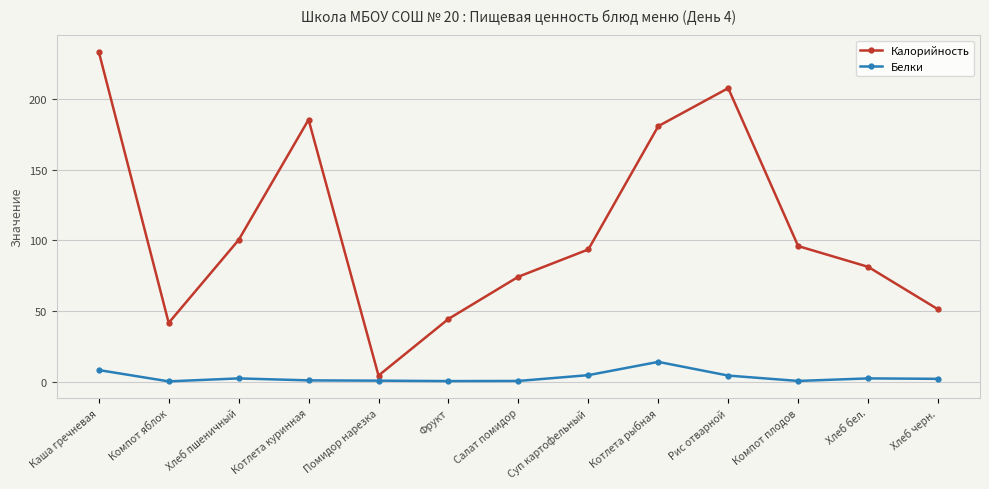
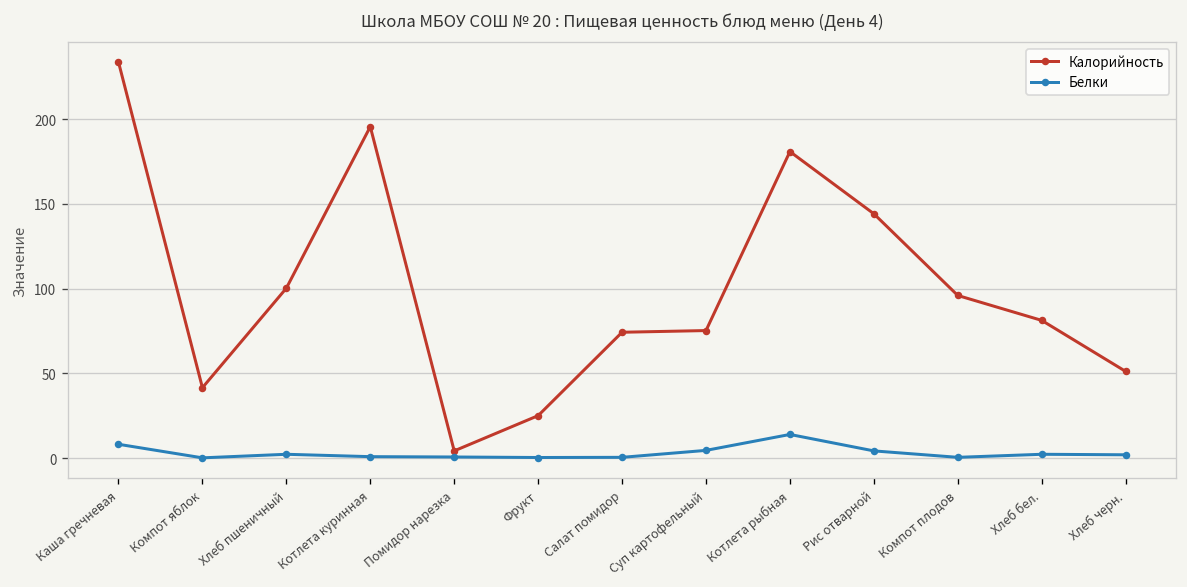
  {
    "Калорийность": {
      "Каша гречневая": 234,
      "Компот яблок": 42,
      "Хлеб пшеничный": 100,
-     "Котлета куринная": 186,
+     "Котлета куринная": 196,
      "Помидор нарезка": 4,
-     "Фрукт": 44,
+     "Фрукт": 25,
      "Салат помидор": 74,
-     "Суп картофельный": 94,
+     "Суп картофельный": 75,
      "Котлета рыбная": 181,
-     "Рис отварной": 208,
+     "Рис отварной": 144,
      "Компот плодов": 96,
      "Хлеб бел.": 81,
      "Хлеб черн.": 51
    },
    "Белки": {
      "Каша гречневая": 8,
      "Компот яблок": 0,
      "Хлеб пшеничный": 2,
      "Котлета куринная": 1,
      "Помидор нарезка": 1,
      "Фрукт": 0,
      "Салат помидор": 1,
      "Суп картофельный": 5,
      "Котлета рыбная": 14,
      "Рис отварной": 4,
      "Компот плодов": 1,
      "Хлеб бел.": 2,
      "Хлеб черн.": 2
    }
  }
